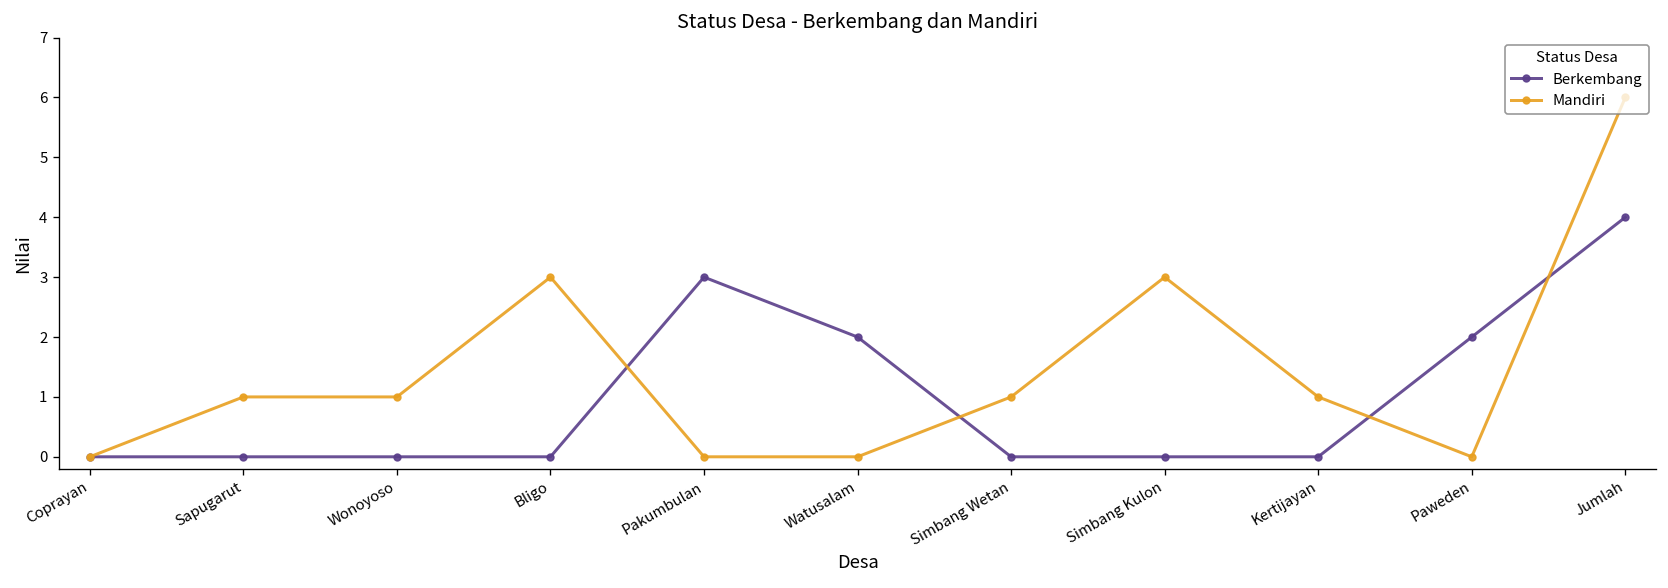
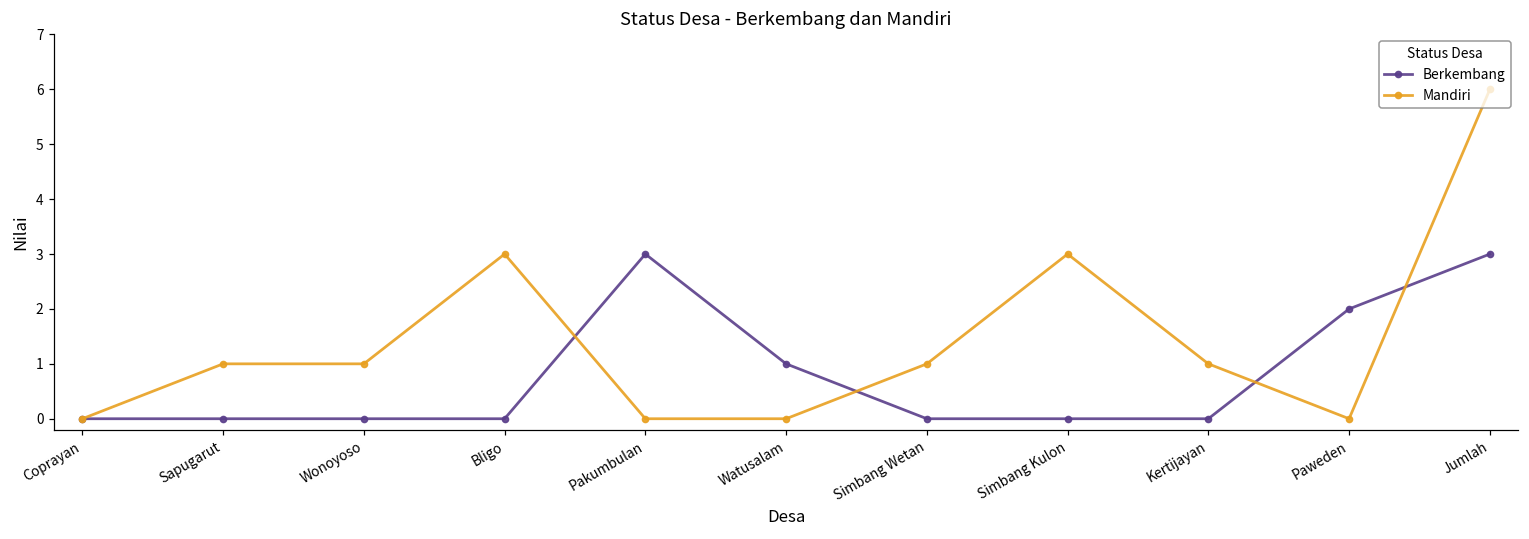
  {
    "Berkembang": {
      "Sapugarut": 0,
      "Wonoyoso": 0,
      "Bligo": 0,
      "Pakumbulan": 3,
-     "Watusalam": 2,
+     "Watusalam": 1,
      "Simbang Wetan": 0,
      "Simbang Kulon": 0,
      "Kertijayan": 0,
      "Paweden": 2,
-     "Jumlah": 4
+     "Jumlah": 3
    },
    "Mandiri": {
      "Sapugarut": 1,
      "Wonoyoso": 1,
      "Bligo": 3,
      "Pakumbulan": 0,
      "Watusalam": 0,
      "Simbang Wetan": 1,
      "Simbang Kulon": 3,
      "Kertijayan": 1,
      "Paweden": 0
    }
  }
